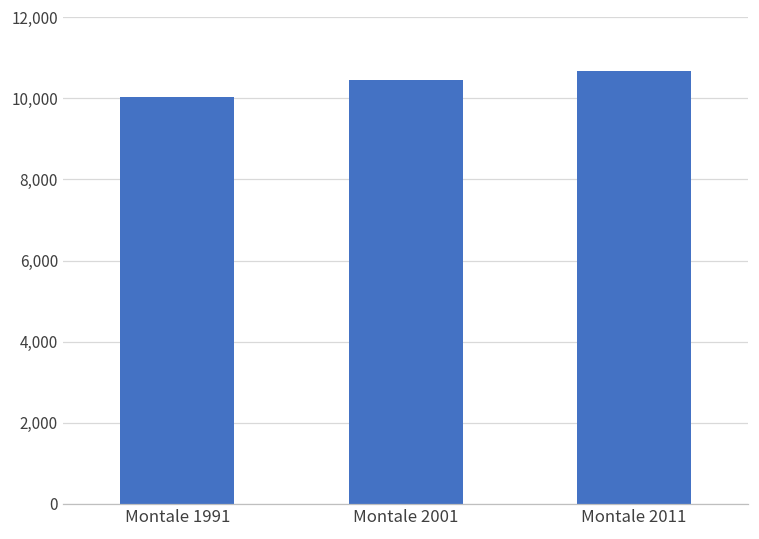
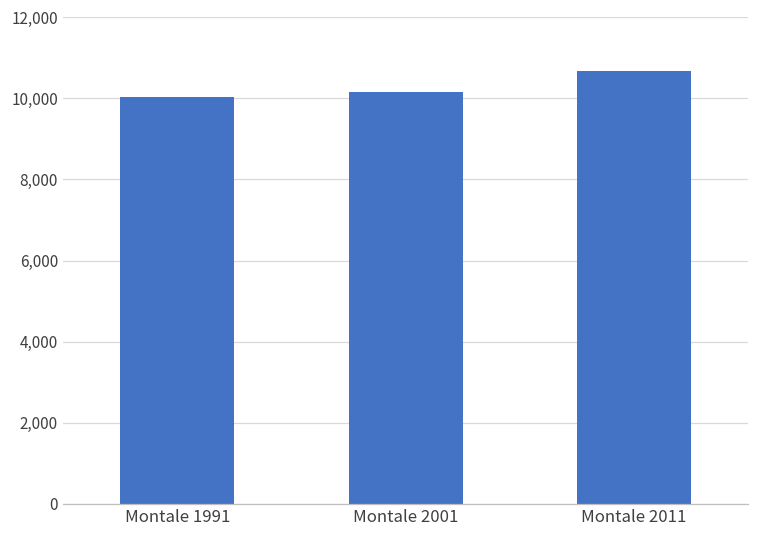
  {
    "Montale 1991": "10,000",
-   "Montale 2001": "10,400",
+   "Montale 2001": "10,100",
    "Montale 2011": "10,700"
  }
